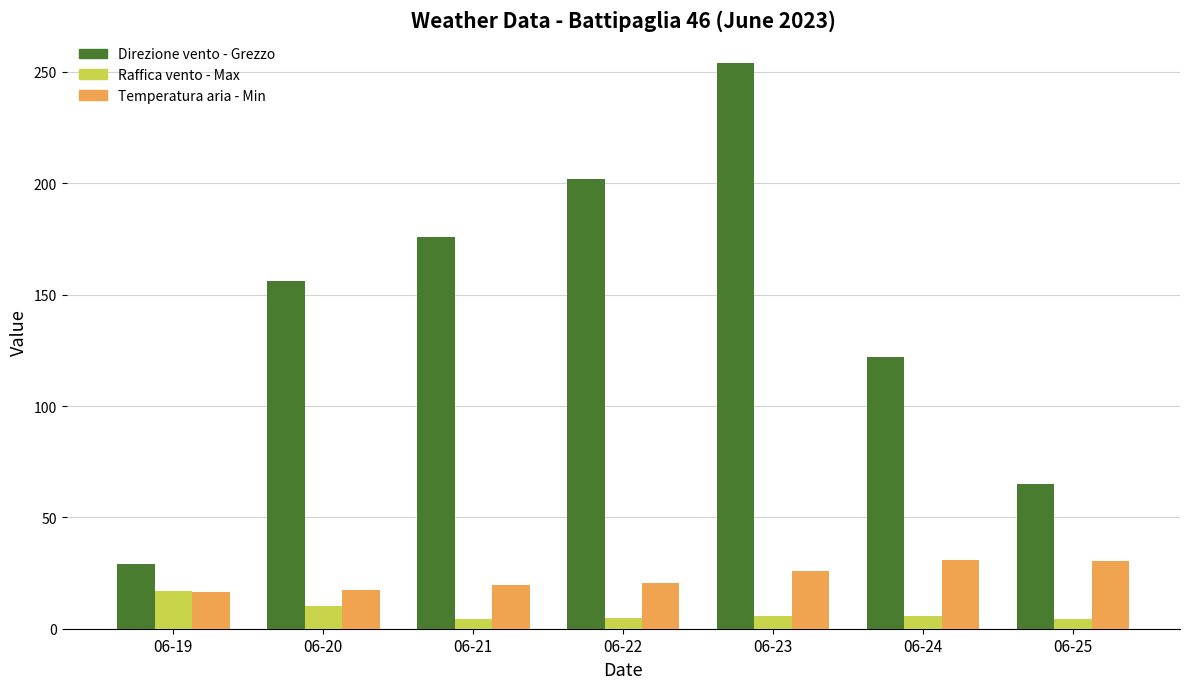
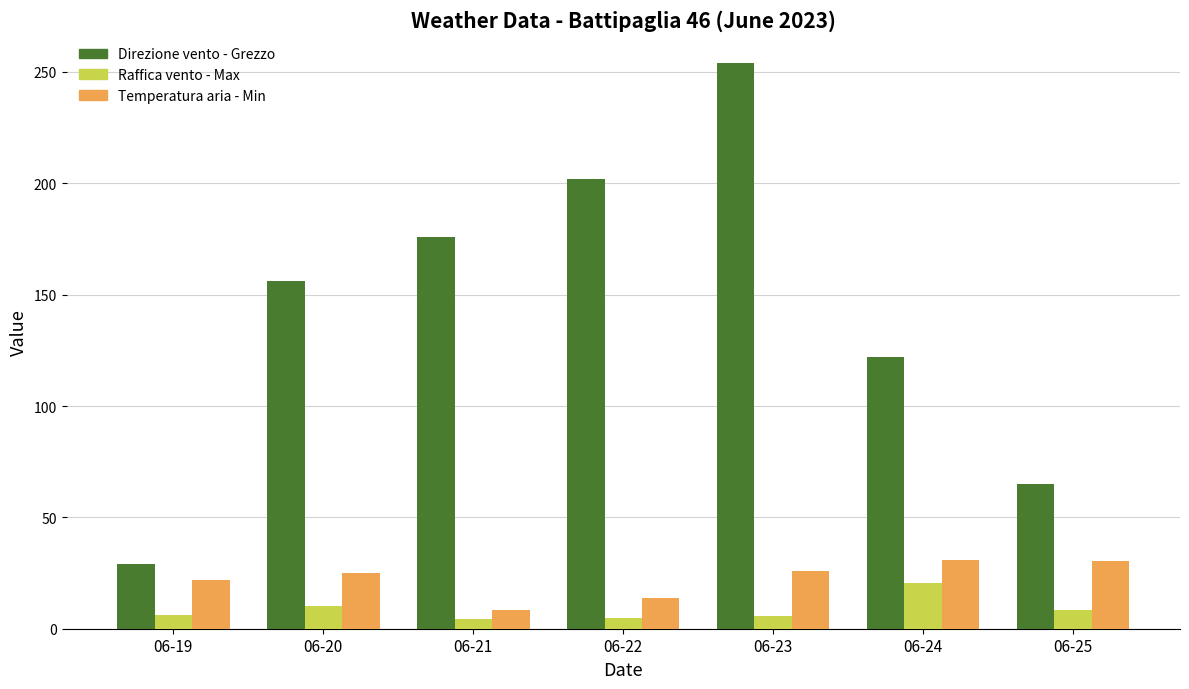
  {
    "Direzione vento - Grezzo": {
      "06-19": 29,
      "06-20": 156,
      "06-21": 176,
      "06-22": 202,
      "06-23": 254,
      "06-24": 122,
      "06-25": 65
    },
    "Raffica vento - Max": {
-     "06-19": 17,
+     "06-19": 6,
      "06-20": 10,
      "06-21": 4,
      "06-22": 5,
      "06-23": 6,
-     "06-24": 6,
-     "06-25": 4
+     "06-24": 21,
+     "06-25": 8
    },
    "Temperatura aria - Min": {
-     "06-19": 16,
-     "06-20": 18,
-     "06-21": 20,
-     "06-22": 20,
+     "06-19": 22,
+     "06-20": 25,
+     "06-21": 9,
+     "06-22": 14,
      "06-23": 26,
      "06-24": 31,
      "06-25": 30
    }
  }
